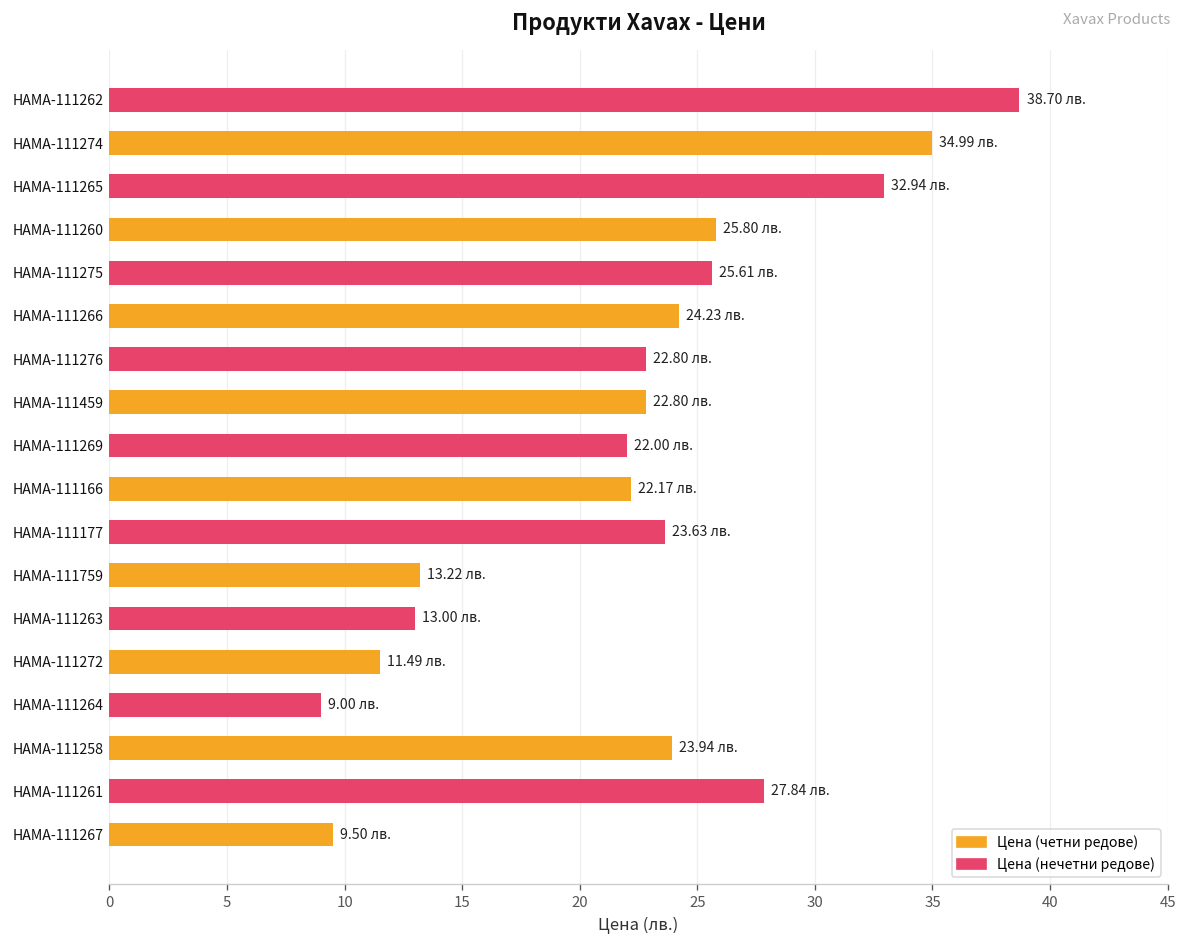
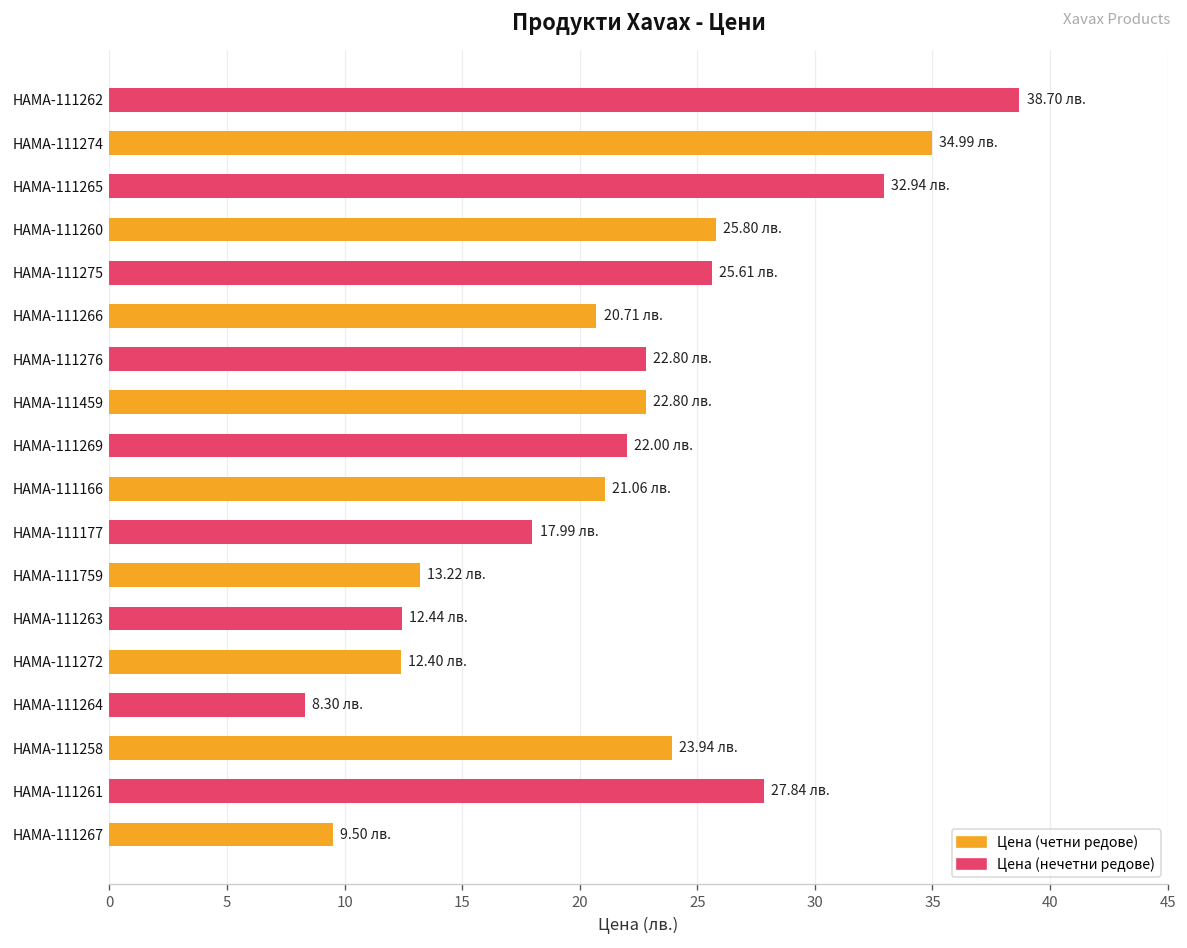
  {
    "HAMA-111262": 38.70,
    "HAMA-111274": 34.99,
    "HAMA-111265": 32.94,
    "HAMA-111260": 25.80,
    "HAMA-111275": 25.61,
-   "HAMA-111266": 24.23,
+   "HAMA-111266": 20.71,
    "HAMA-111276": 22.80,
    "HAMA-111459": 22.80,
    "HAMA-111269": 22.00,
-   "HAMA-111166": 22.17,
-   "HAMA-111177": 23.63,
+   "HAMA-111166": 21.06,
+   "HAMA-111177": 17.99,
    "HAMA-111759": 13.22,
-   "HAMA-111263": 13.00,
-   "HAMA-111272": 11.49,
-   "HAMA-111264": 9.00,
+   "HAMA-111263": 12.44,
+   "HAMA-111272": 12.40,
+   "HAMA-111264": 8.30,
    "HAMA-111258": 23.94,
    "HAMA-111261": 27.84,
    "HAMA-111267": 9.50
  }
